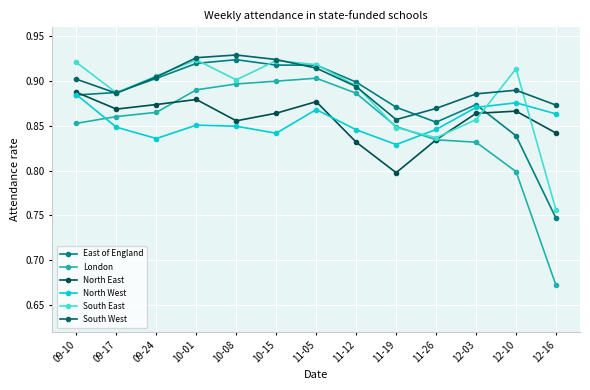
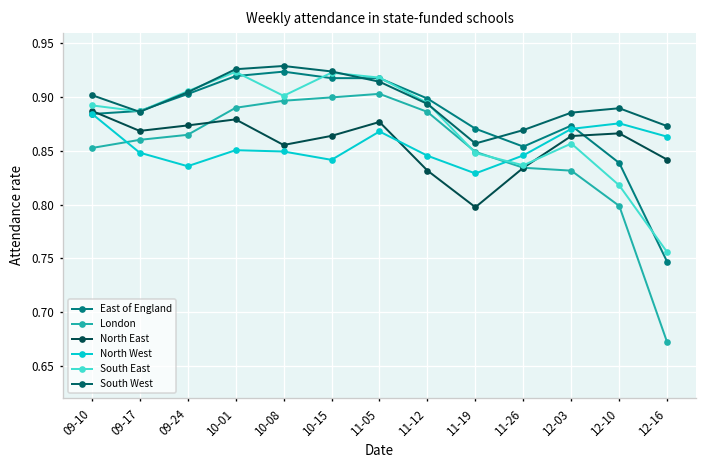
  {
    "South East": {
-     "09-10": 0.92,
+     "09-10": 0.89,
      "10-08": 0.90,
      "12-03": 0.86,
-     "12-10": 0.91,
+     "12-10": 0.82,
      "12-16": 0.76
    }
  }
